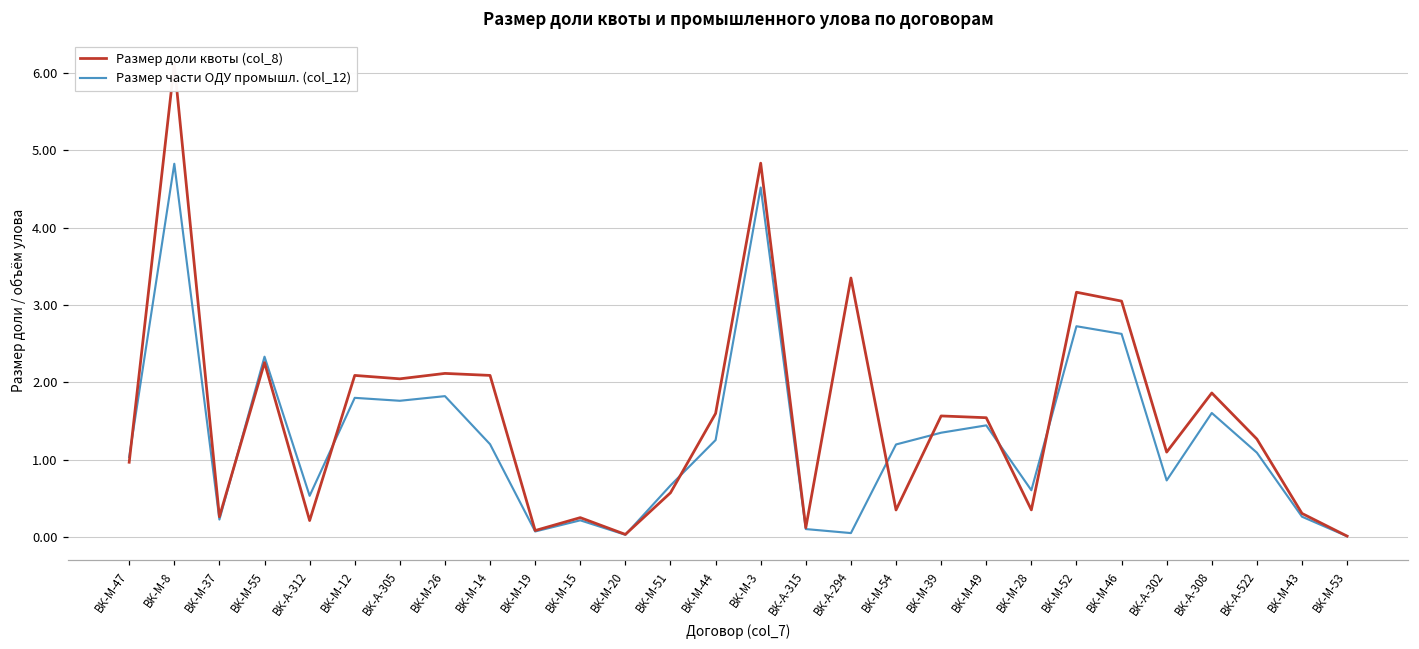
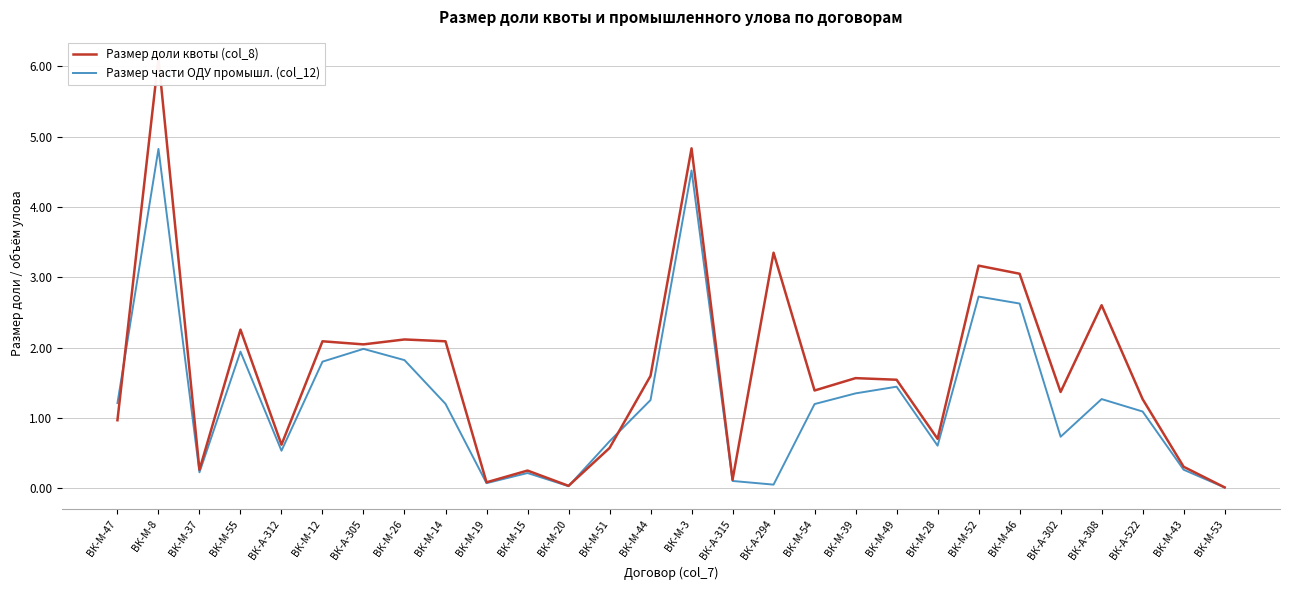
  {
    "Размер доли квоты (col_8)": {
      "ВК-М-47": 1.0,
      "ВК-М-55": 2.3,
-     "ВК-А-312": 0.2,
+     "ВК-А-312": 0.6,
      "ВК-М-12": 2.1,
      "ВК-А-305": 2.0,
      "ВК-М-26": 2.1,
      "ВК-М-14": 2.1,
      "ВК-М-51": 0.6,
      "ВК-М-44": 1.6,
      "ВК-М-3": 4.8,
      "ВК-А-294": 3.4,
-     "ВК-М-54": 0.4,
+     "ВК-М-54": 1.4,
      "ВК-М-39": 1.6,
      "ВК-М-49": 1.5,
-     "ВК-М-28": 0.4,
+     "ВК-М-28": 0.7,
      "ВК-М-52": 3.2,
      "ВК-М-46": 3.1,
-     "ВК-А-302": 1.1,
-     "ВК-А-308": 1.9,
+     "ВК-А-302": 1.4,
+     "ВК-А-308": 2.6,
      "ВК-А-522": 1.3,
      "ВК-М-43": 0.3
    },
    "Размер части ОДУ промышл. (col_12)": {
-     "ВК-М-47": 1.0,
+     "ВК-М-47": 1.2,
      "ВК-М-8": 4.8,
-     "ВК-М-55": 2.3,
+     "ВК-М-55": 1.9,
      "ВК-А-312": 0.5,
      "ВК-М-12": 1.8,
-     "ВК-А-305": 1.8,
+     "ВК-А-305": 2.0,
      "ВК-М-26": 1.8,
      "ВК-М-14": 1.2,
      "ВК-М-51": 0.7,
      "ВК-М-44": 1.3,
      "ВК-М-3": 4.5,
      "ВК-А-294": 0.1,
      "ВК-М-54": 1.2,
      "ВК-М-39": 1.3,
      "ВК-М-49": 1.4,
      "ВК-М-28": 0.6,
      "ВК-М-52": 2.7,
      "ВК-М-46": 2.6,
      "ВК-А-302": 0.7,
-     "ВК-А-308": 1.6,
+     "ВК-А-308": 1.3,
      "ВК-А-522": 1.1,
      "ВК-М-43": 0.3
    }
  }
